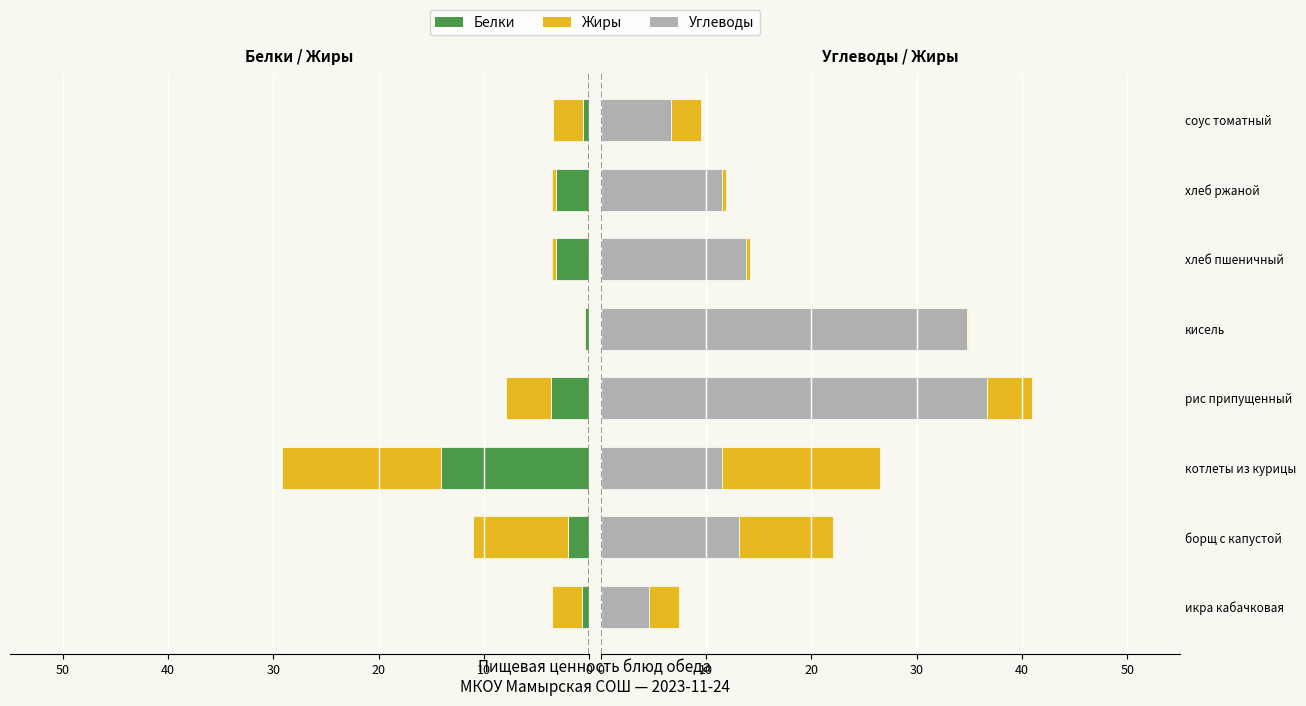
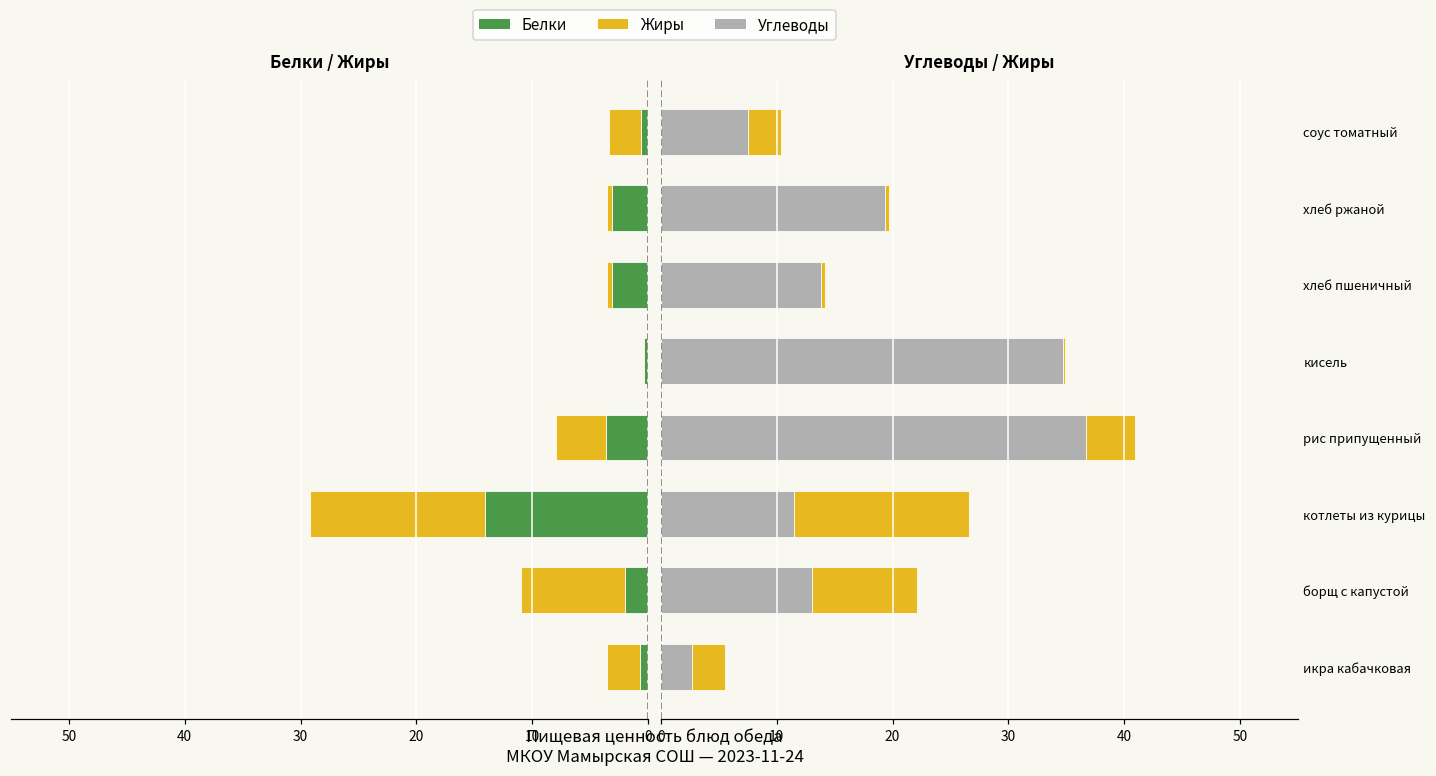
  {
    "Углеводы / Жиры": {
      "Углеводы": {
-       "соус томатный": 6.7,
-       "хлеб ржаной": 11.5,
+       "соус томатный": 7.5,
+       "хлеб ржаной": 19.3,
        "хлеб пшеничный": 13.8,
        "кисель": 34.8,
        "рис припущенный": 36.7,
        "котлеты из курицы": 11.5,
        "борщ с капустой": 13.1,
-       "икра кабачковая": 4.6
+       "икра кабачковая": 2.7
      },
      "Жиры": {
        "соус томатный": 2.8,
        "хлеб ржаной": 0.4,
        "хлеб пшеничный": 0.4,
        "рис припущенный": 4.3,
        "котлеты из курицы": 15.1,
        "борщ с капустой": 9.0,
        "икра кабачковая": 2.8
      }
    }
  }
